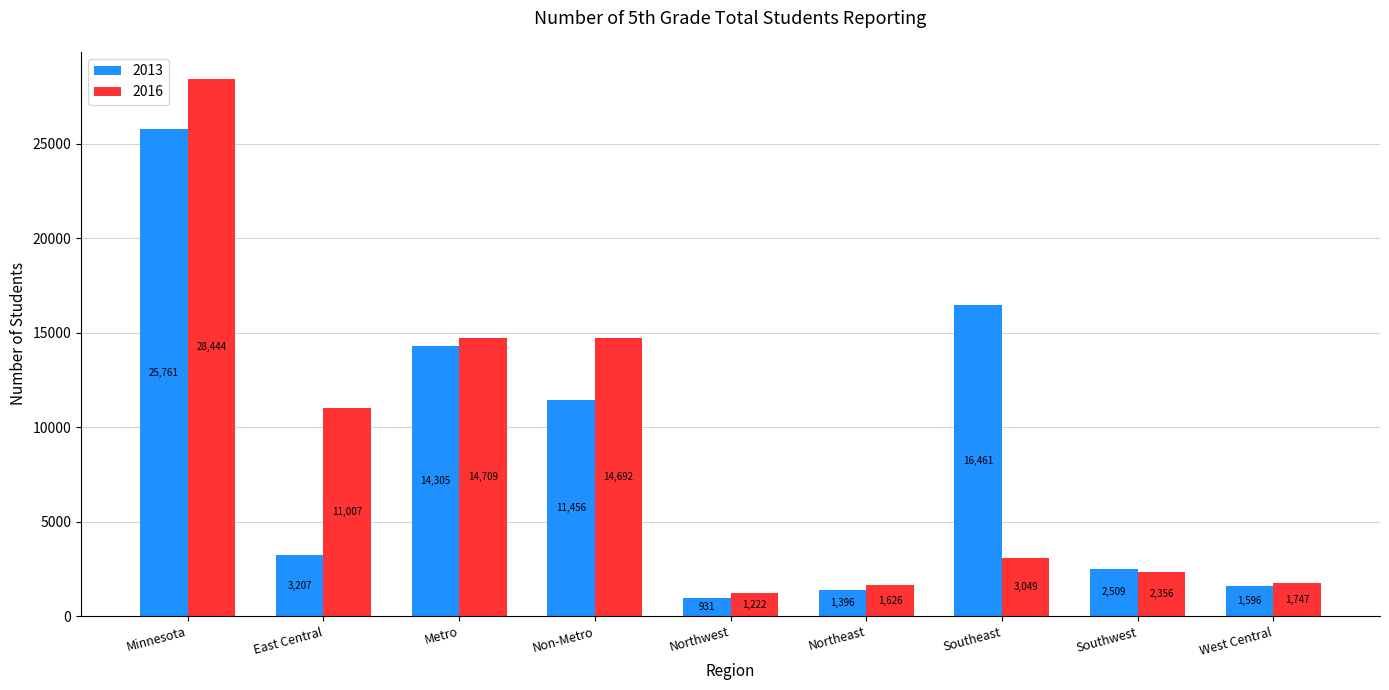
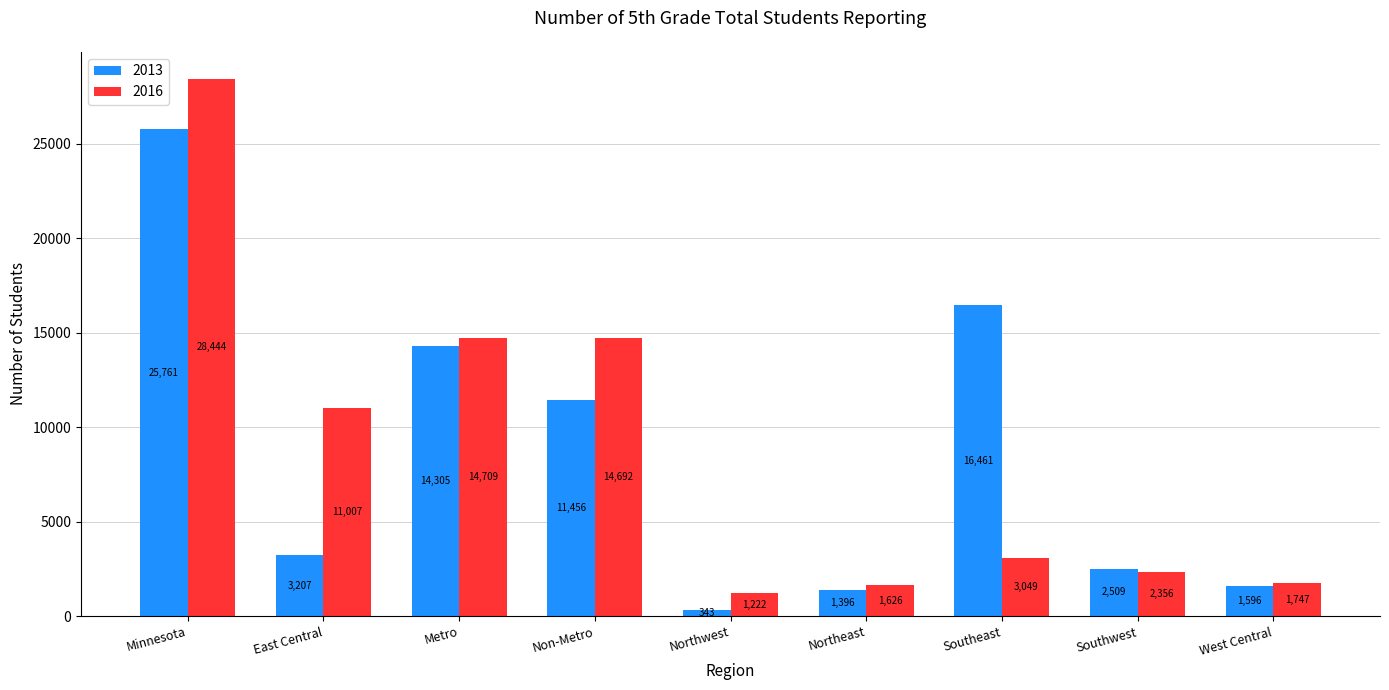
  {
    "2013": {
      "Minnesota": "25,761",
      "East Central": "3,207",
      "Metro": "14,305",
      "Non-Metro": "11,456",
-     "Northwest": "931",
+     "Northwest": "343",
      "Northeast": "1,396",
      "Southeast": "16,461",
      "Southwest": "2,509",
      "West Central": "1,596"
    },
    "2016": {
      "Minnesota": "28,444",
      "East Central": "11,007",
      "Metro": "14,709",
      "Non-Metro": "14,692",
      "Northwest": "1,222",
      "Northeast": "1,626",
      "Southeast": "3,049",
      "Southwest": "2,356",
      "West Central": "1,747"
    }
  }
